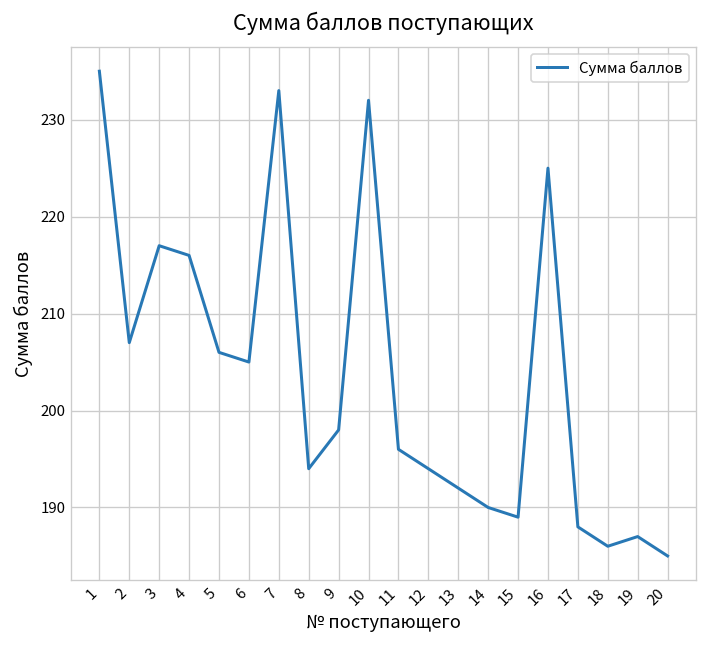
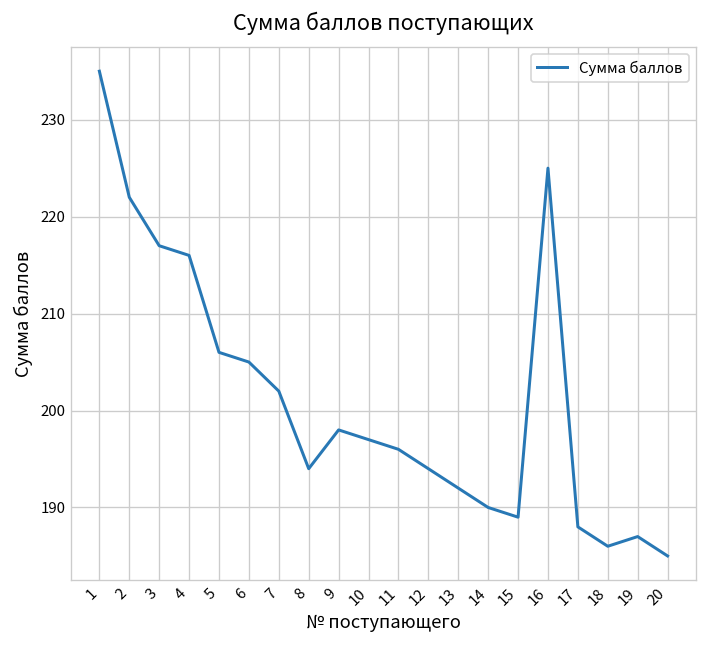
  {
    "1": 235,
-   "2": 207,
+   "2": 222,
    "3": 217,
    "4": 216,
    "5": 206,
    "6": 205,
-   "7": 233,
+   "7": 202,
    "8": 194,
    "9": 198,
-   "10": 232,
+   "10": 197,
    "11": 196,
    "12": 194,
    "13": 192,
    "14": 190,
    "15": 189,
    "16": 225,
    "17": 188,
    "18": 186,
    "19": 187,
    "20": 185
  }
